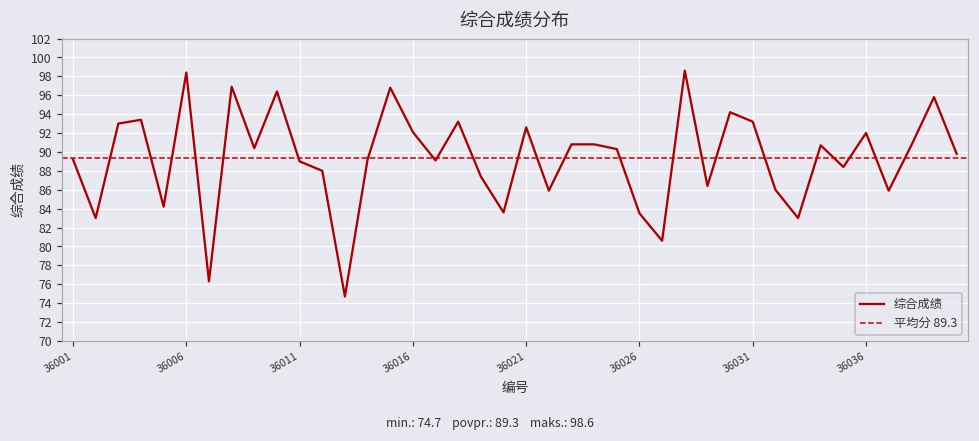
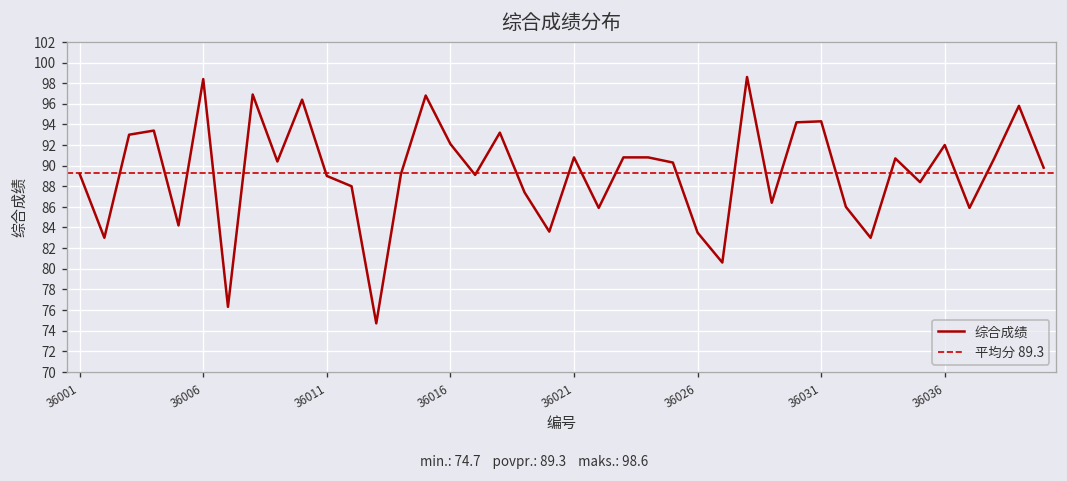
  {
    "36001": 89,
    "36006": 98,
    "36011": 89,
    "36016": 92,
-   "36021": 93,
+   "36021": 91,
    "36026": 84,
-   "36031": 93,
+   "36031": 94,
    "36036": 92
  }
